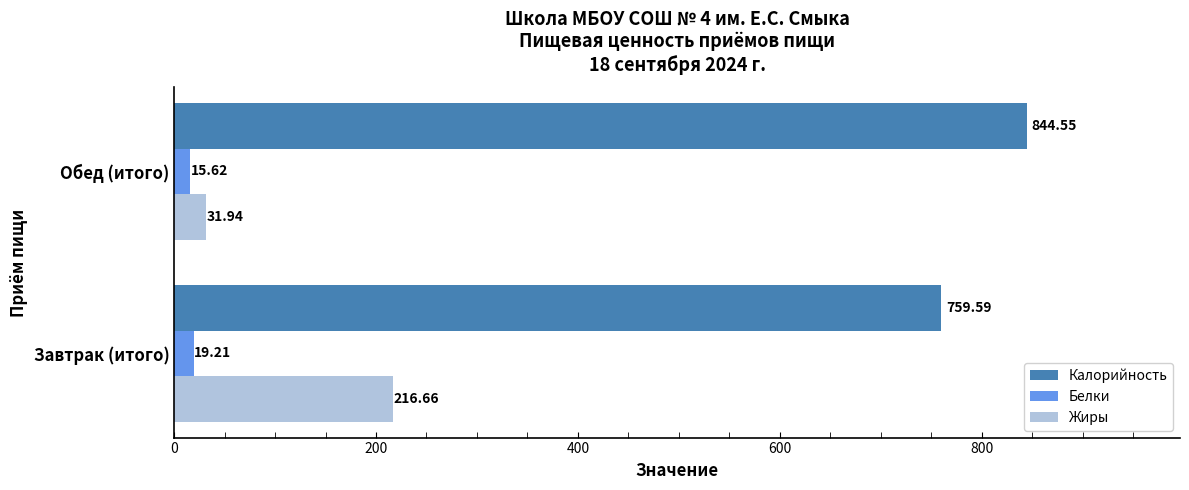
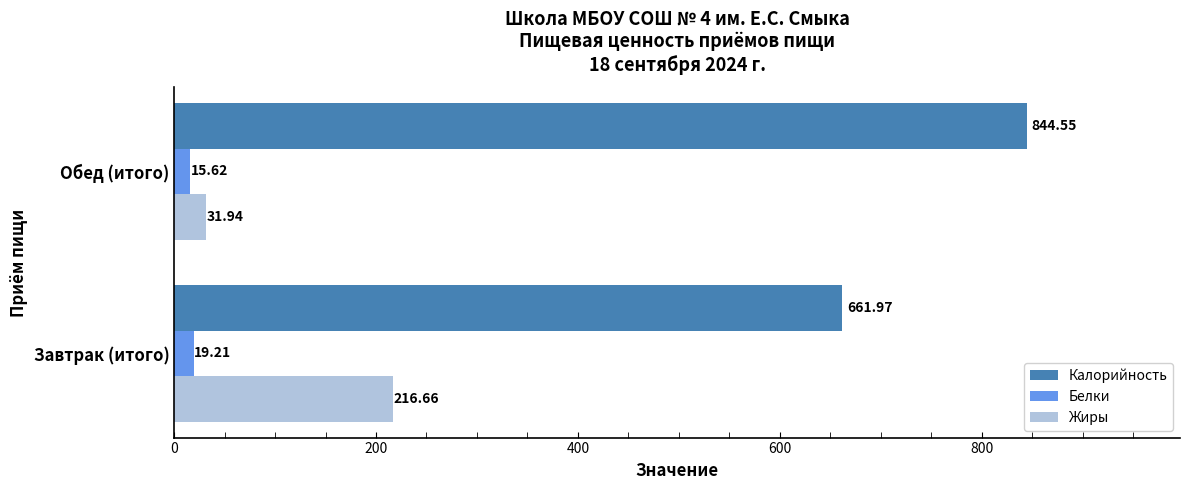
  {
    "Калорийность": {
      "Обед (итого)": 844.55,
-     "Завтрак (итого)": 759.59
+     "Завтрак (итого)": 661.97
    },
    "Белки": {
      "Обед (итого)": 15.62,
      "Завтрак (итого)": 19.21
    },
    "Жиры": {
      "Обед (итого)": 31.94,
      "Завтрак (итого)": 216.66
    }
  }
